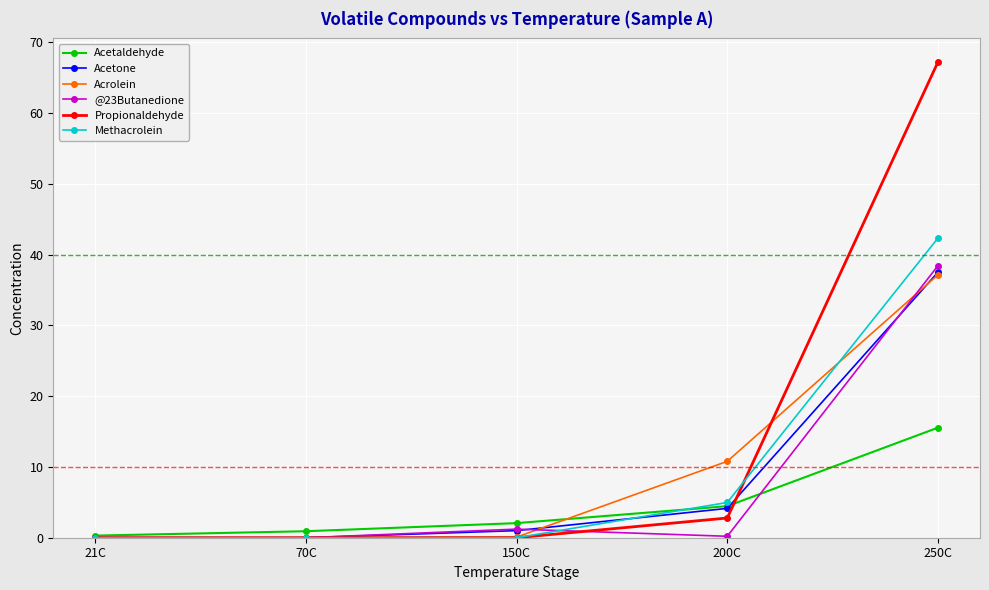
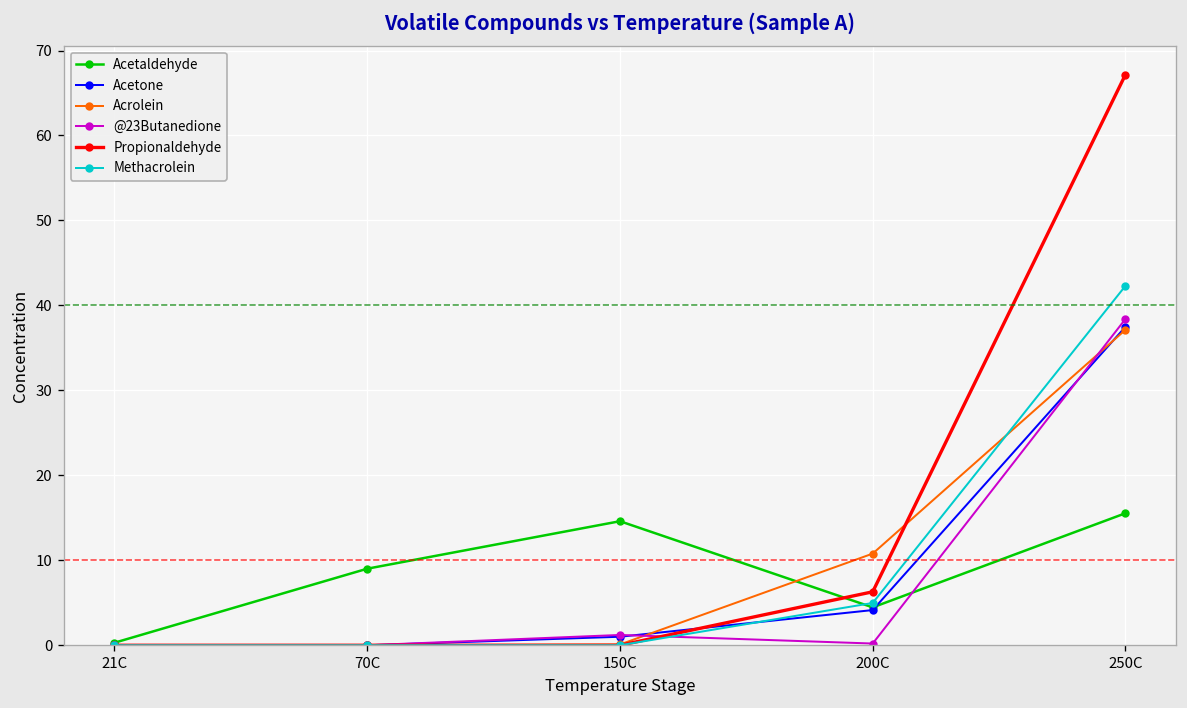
  {
    "Acetaldehyde": {
-     "70C": 1,
-     "150C": 2,
+     "70C": 9,
+     "150C": 15,
      "250C": 16
    },
    "Acrolein": {
      "200C": 11
    },
    "@23Butanedione": {
      "200C": 0,
      "250C": 38
    },
    "Propionaldehyde": {
-     "200C": 3,
+     "200C": 6,
      "250C": 67
    },
    "Methacrolein": {
      "200C": 5,
      "250C": 42
    }
  }
